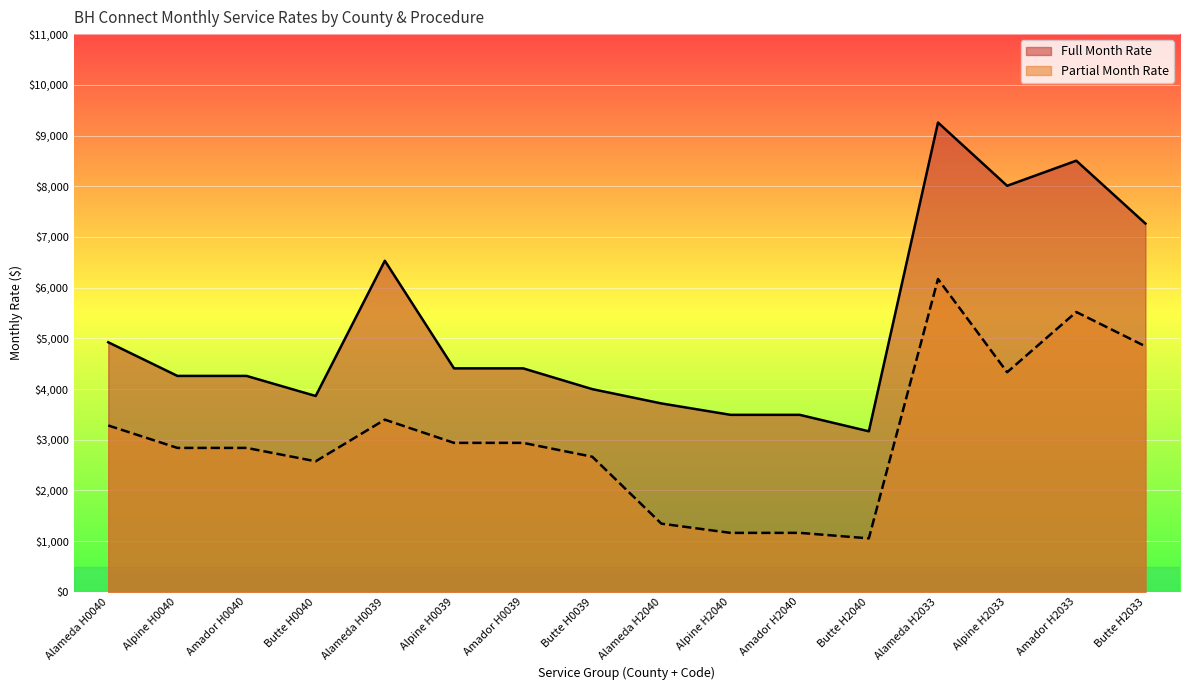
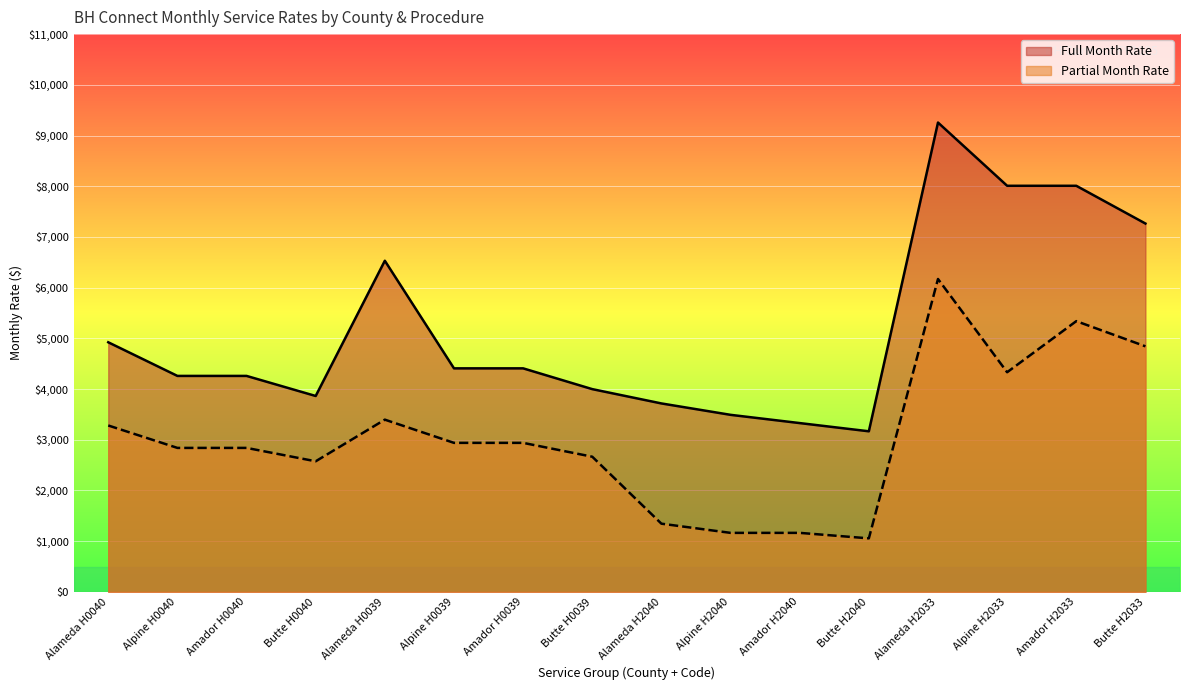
  {
    "Full Month Rate": {
      "Alameda H0040": "$4,900",
      "Alpine H0040": "$4,300",
      "Amador H0040": "$4,300",
      "Butte H0040": "$3,900",
      "Alameda H0039": "$6,500",
      "Alpine H0039": "$4,400",
      "Amador H0039": "$4,400",
      "Butte H0039": "$4,000",
      "Alameda H2040": "$3,700",
      "Alpine H2040": "$3,500",
-     "Amador H2040": "$3,500",
+     "Amador H2040": "$3,300",
      "Butte H2040": "$3,200",
      "Alameda H2033": "$9,300",
      "Alpine H2033": "$8,000",
-     "Amador H2033": "$8,500",
+     "Amador H2033": "$8,000",
      "Butte H2033": "$7,300"
    },
    "Partial Month Rate": {
      "Alameda H0040": "$3,300",
      "Alpine H0040": "$2,800",
      "Amador H0040": "$2,800",
      "Butte H0040": "$2,600",
      "Alameda H0039": "$3,400",
      "Alpine H0039": "$2,900",
      "Amador H0039": "$2,900",
      "Butte H0039": "$2,700",
      "Alameda H2040": "$1,300",
      "Alpine H2040": "$1,200",
      "Amador H2040": "$1,200",
      "Butte H2040": "$1,100",
      "Alameda H2033": "$6,200",
      "Alpine H2033": "$4,300",
-     "Amador H2033": "$5,500",
+     "Amador H2033": "$5,300",
      "Butte H2033": "$4,800"
    }
  }
